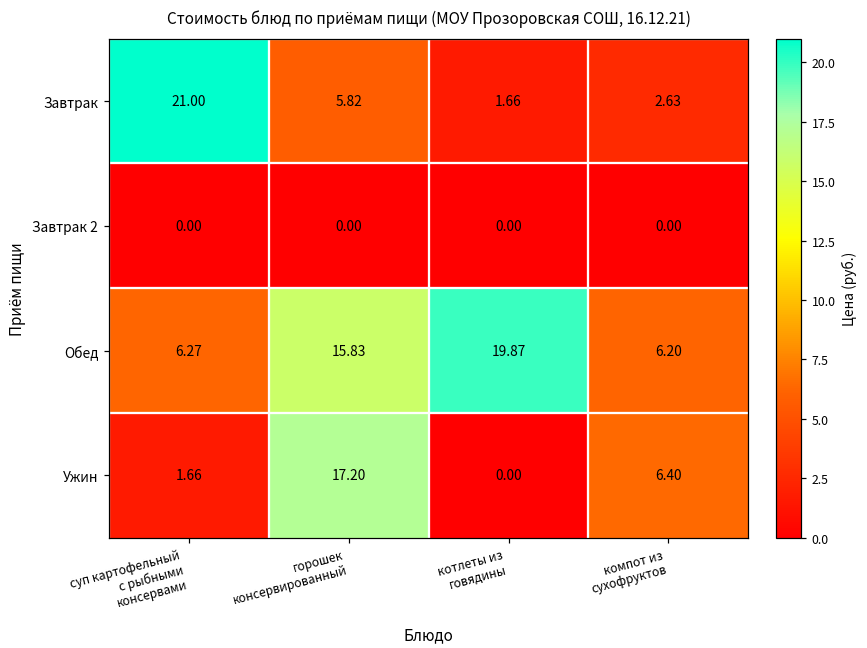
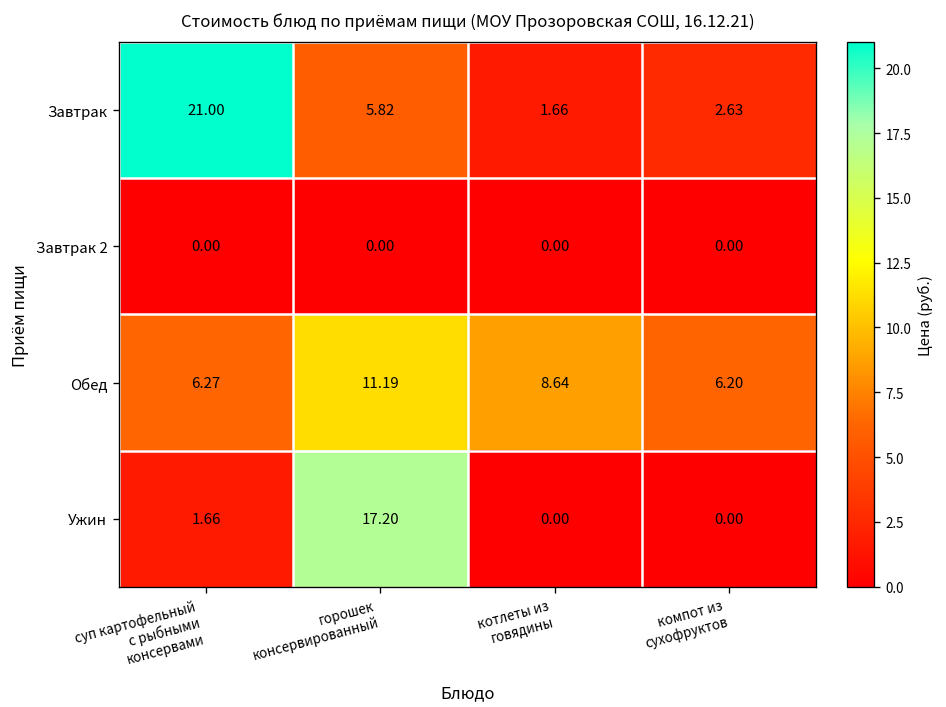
  {
    "Завтрак": {
      "суп картофельный с рыбными консервами": 21.00,
      "горошек консервированный": 5.82,
      "котлеты из говядины": 1.66,
      "компот из сухофруктов": 2.63
    },
    "Завтрак 2": {
      "суп картофельный с рыбными консервами": 0.00,
      "горошек консервированный": 0.00,
      "котлеты из говядины": 0.00,
      "компот из сухофруктов": 0.00
    },
    "Обед": {
      "суп картофельный с рыбными консервами": 6.27,
-     "горошек консервированный": 15.83,
-     "котлеты из говядины": 19.87,
+     "горошек консервированный": 11.19,
+     "котлеты из говядины": 8.64,
      "компот из сухофруктов": 6.20
    },
    "Ужин": {
      "суп картофельный с рыбными консервами": 1.66,
      "горошек консервированный": 17.20,
      "котлеты из говядины": 0.00,
-     "компот из сухофруктов": 6.40
+     "компот из сухофруктов": 0.00
    }
  }
